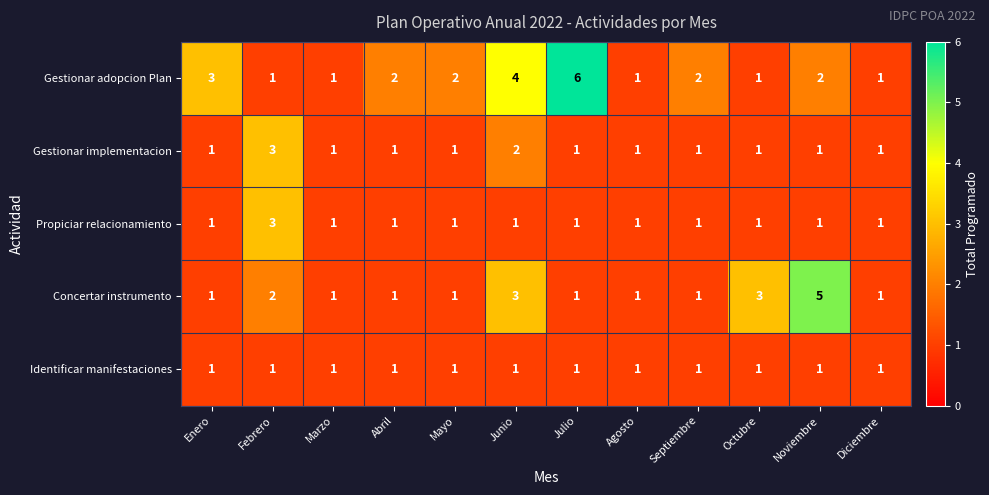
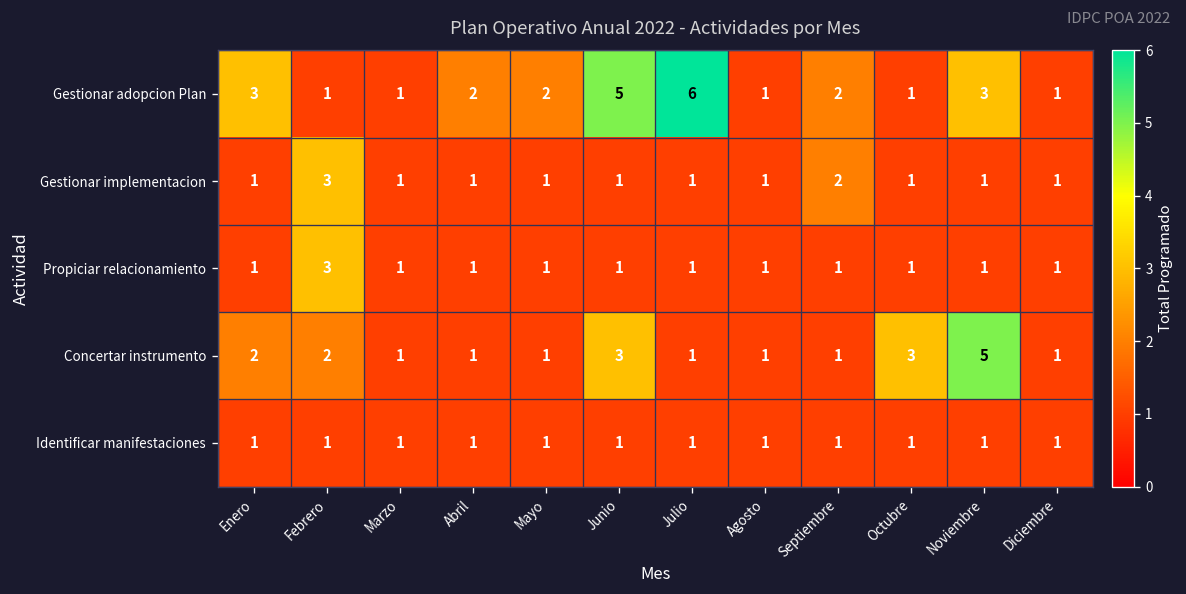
  {
    "Gestionar adopcion Plan": {
      "Enero": 3,
      "Febrero": 1,
      "Marzo": 1,
      "Abril": 2,
      "Mayo": 2,
-     "Junio": 4,
+     "Junio": 5,
      "Julio": 6,
      "Agosto": 1,
      "Septiembre": 2,
      "Octubre": 1,
-     "Noviembre": 2,
+     "Noviembre": 3,
      "Diciembre": 1
    },
    "Gestionar implementacion": {
      "Enero": 1,
      "Febrero": 3,
      "Marzo": 1,
      "Abril": 1,
      "Mayo": 1,
-     "Junio": 2,
+     "Junio": 1,
      "Julio": 1,
      "Agosto": 1,
-     "Septiembre": 1,
+     "Septiembre": 2,
      "Octubre": 1,
      "Noviembre": 1,
      "Diciembre": 1
    },
    "Propiciar relacionamiento": {
      "Enero": 1,
      "Febrero": 3,
      "Marzo": 1,
      "Abril": 1,
      "Mayo": 1,
      "Junio": 1,
      "Julio": 1,
      "Agosto": 1,
      "Septiembre": 1,
      "Octubre": 1,
      "Noviembre": 1,
      "Diciembre": 1
    },
    "Concertar instrumento": {
-     "Enero": 1,
+     "Enero": 2,
      "Febrero": 2,
      "Marzo": 1,
      "Abril": 1,
      "Mayo": 1,
      "Junio": 3,
      "Julio": 1,
      "Agosto": 1,
      "Septiembre": 1,
      "Octubre": 3,
      "Noviembre": 5,
      "Diciembre": 1
    },
    "Identificar manifestaciones": {
      "Enero": 1,
      "Febrero": 1,
      "Marzo": 1,
      "Abril": 1,
      "Mayo": 1,
      "Junio": 1,
      "Julio": 1,
      "Agosto": 1,
      "Septiembre": 1,
      "Octubre": 1,
      "Noviembre": 1,
      "Diciembre": 1
    }
  }
